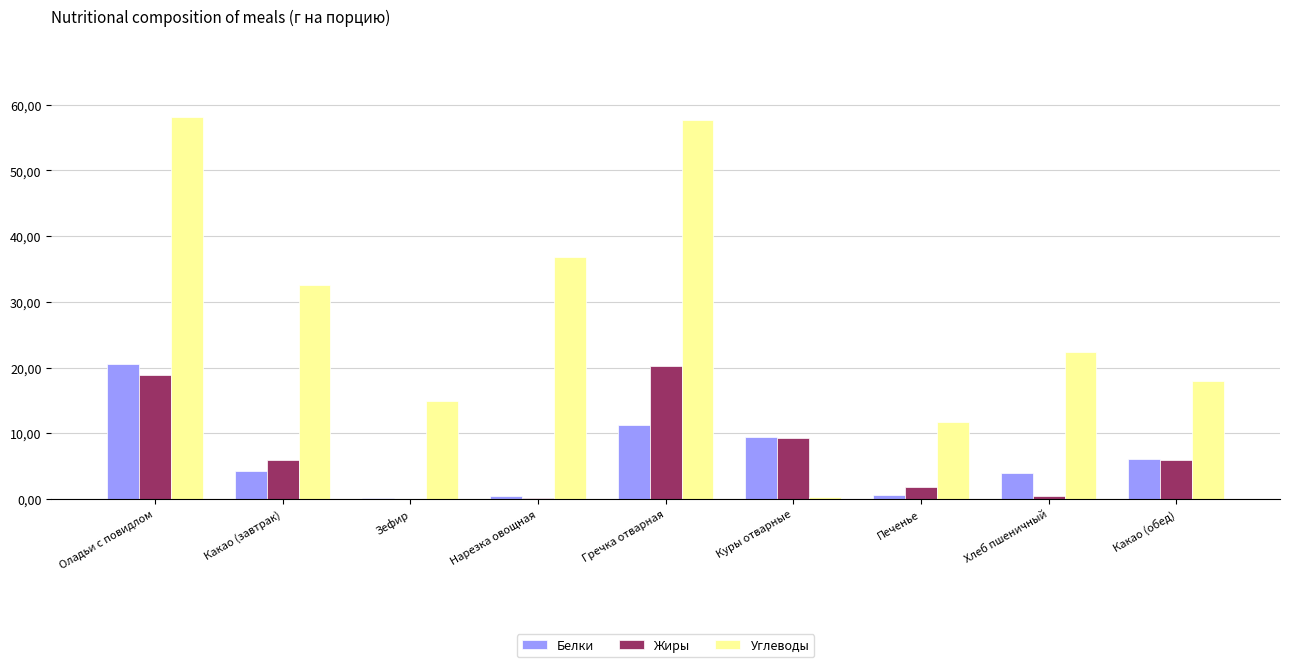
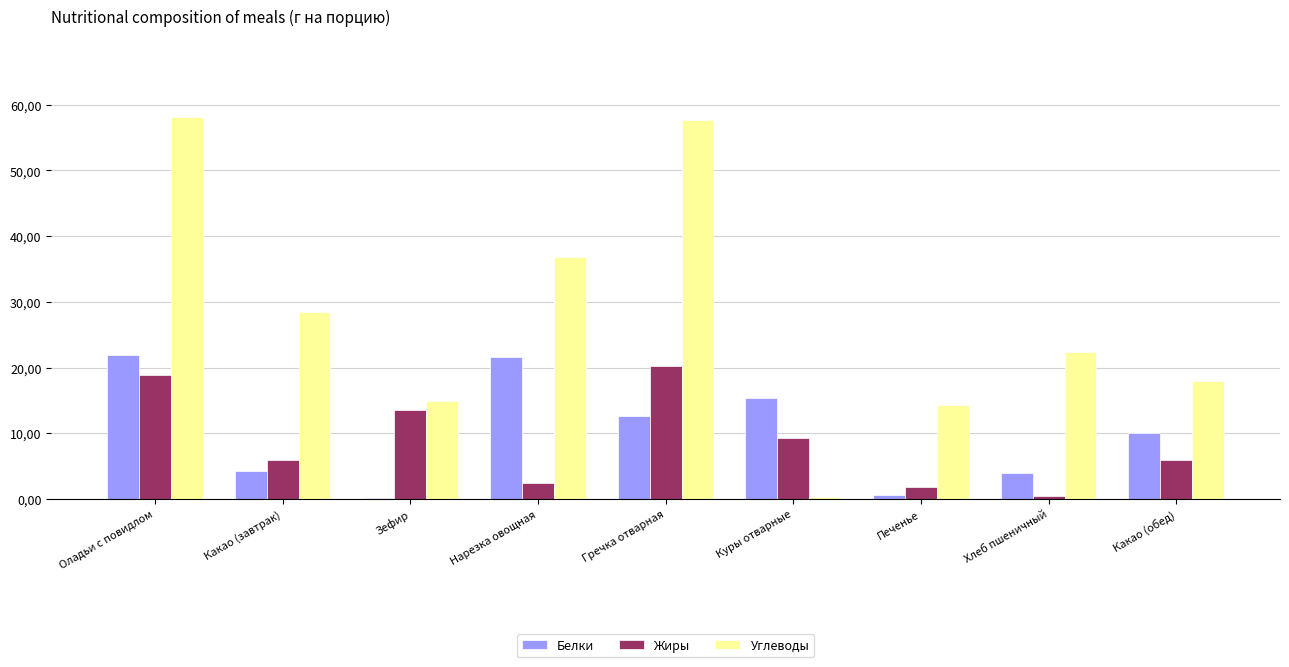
  {
    "Белки": {
-     "Оладьи с повидлом": 2100,
+     "Оладьи с повидлом": 2200,
      "Какао (завтрак)": 400,
-     "Нарезка овощная": 100,
-     "Гречка отварная": 1100,
-     "Куры отварные": 1000,
+     "Нарезка овощная": 2200,
+     "Гречка отварная": 1300,
+     "Куры отварные": 1500,
      "Печенье": 100,
      "Хлеб пшеничный": 400,
-     "Какао (обед)": 600
+     "Какао (обед)": 1000
    },
    "Жиры": {
      "Оладьи с повидлом": 1900,
      "Какао (завтрак)": 600,
-     "Зефир": 0,
-     "Нарезка овощная": 0,
+     "Зефир": 1400,
+     "Нарезка овощная": 200,
      "Гречка отварная": 2000,
      "Куры отварные": 900,
      "Печенье": 200,
      "Хлеб пшеничный": 0,
      "Какао (обед)": 600
    },
    "Углеводы": {
      "Оладьи с повидлом": 5800,
-     "Какао (завтрак)": 3300,
+     "Какао (завтрак)": 2800,
      "Зефир": 1500,
      "Нарезка овощная": 3700,
      "Гречка отварная": 5800,
-     "Печенье": 1200,
+     "Печенье": 1400,
      "Хлеб пшеничный": 2200,
      "Какао (обед)": 1800
    }
  }
